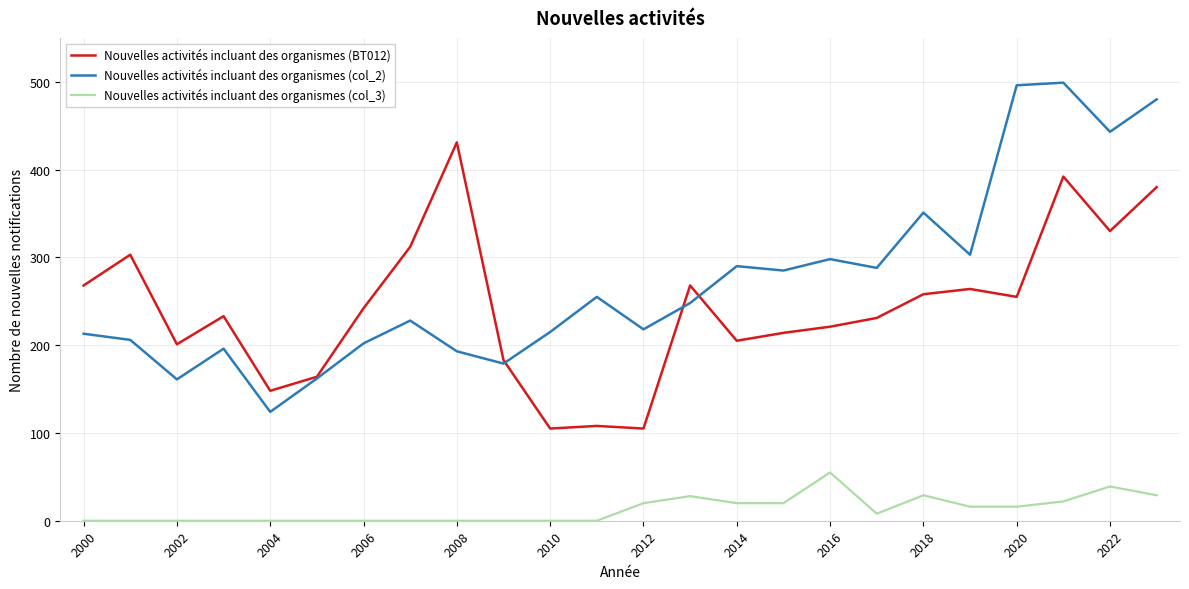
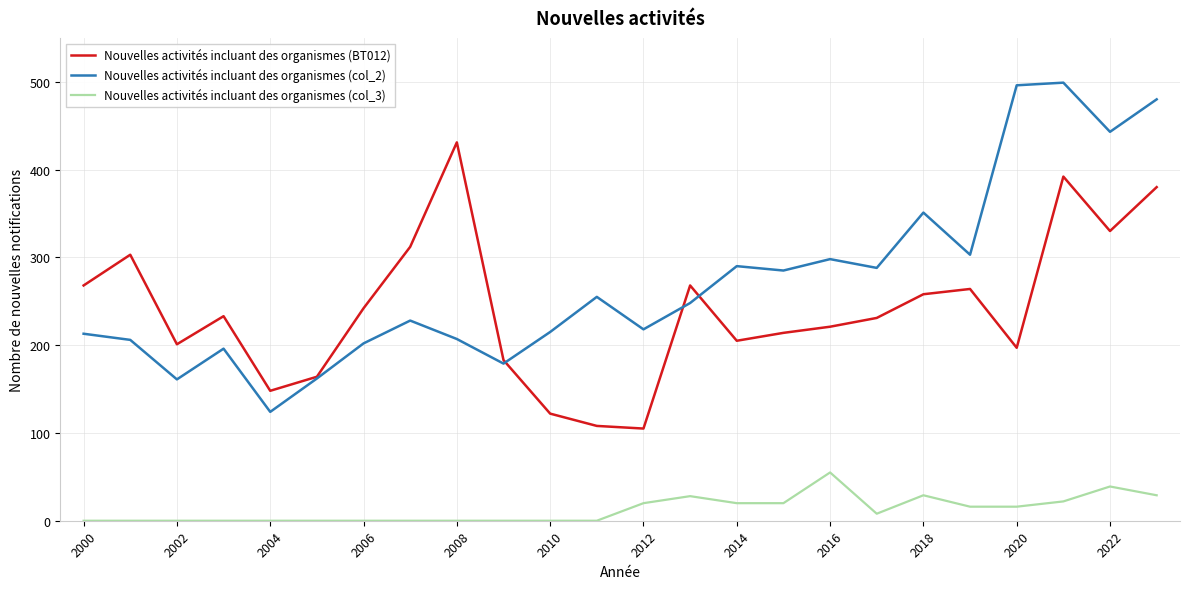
  {
    "Nouvelles activités incluant des organismes (BT012)": {
      "2000": 270,
      "2002": 200,
      "2004": 150,
      "2006": 240,
      "2008": 430,
-     "2010": 110,
+     "2010": 120,
      "2012": 110,
      "2014": 210,
      "2016": 220,
      "2018": 260,
-     "2020": 260,
+     "2020": 200,
      "2022": 330
    },
    "Nouvelles activités incluant des organismes (col_2)": {
      "2000": 210,
      "2002": 160,
      "2004": 120,
      "2006": 200,
-     "2008": 190,
+     "2008": 210,
      "2010": 220,
      "2012": 220,
      "2014": 290,
      "2016": 300,
      "2018": 350,
      "2020": 500,
      "2022": 440
    },
    "Nouvelles activités incluant des organismes (col_3)": {
      "2000": 0,
      "2002": 0,
      "2004": 0,
      "2006": 0,
      "2008": 0,
      "2010": 0,
      "2012": 20,
      "2014": 20,
      "2016": 60,
      "2018": 30,
      "2020": 20,
      "2022": 40
    }
  }
